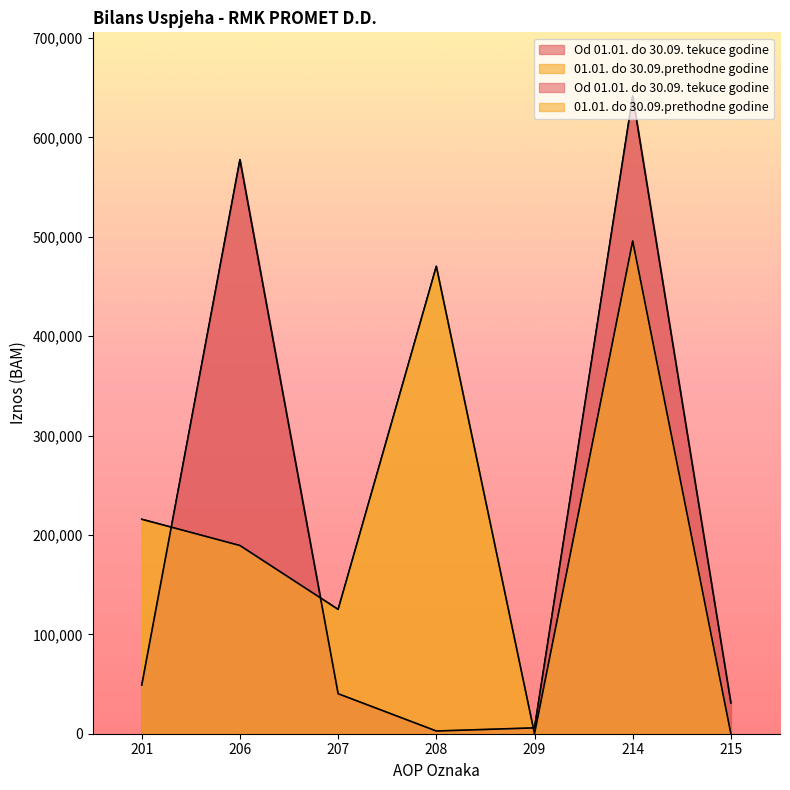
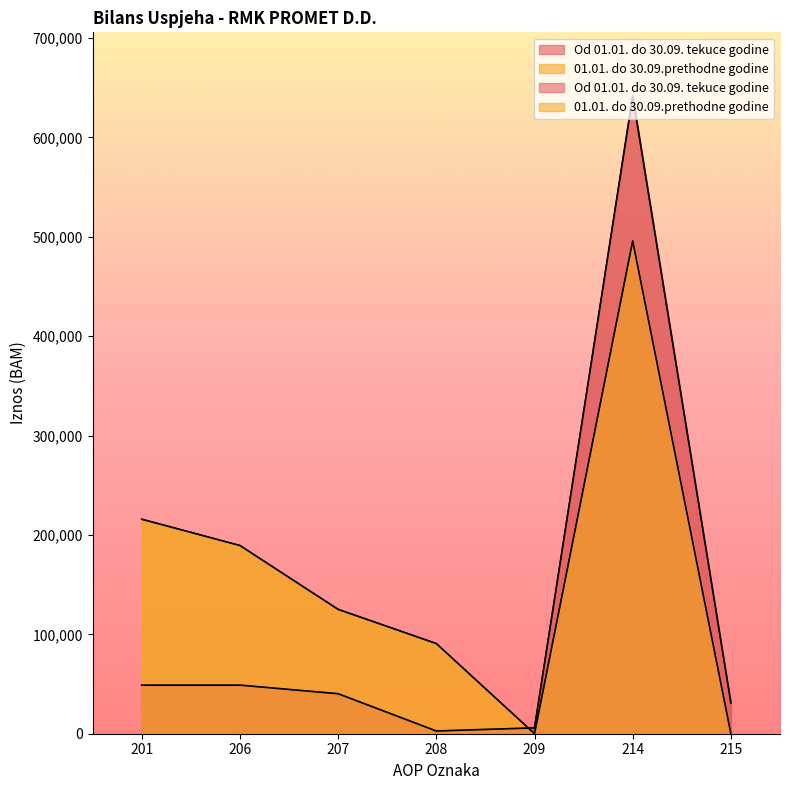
  {
    "Od 01.01. do 30.09. tekuce godine": {
      "201": "50,000",
-     "206": "580,000",
+     "206": "50,000",
      "207": "40,000",
      "208": "0",
      "209": "10,000",
      "215": "30,000"
    },
    "01.01. do 30.09.prethodne godine": {
      "201": "220,000",
      "206": "190,000",
      "207": "130,000",
-     "208": "470,000",
+     "208": "90,000",
      "209": "0",
      "214": "500,000",
      "215": "0"
    }
  }
